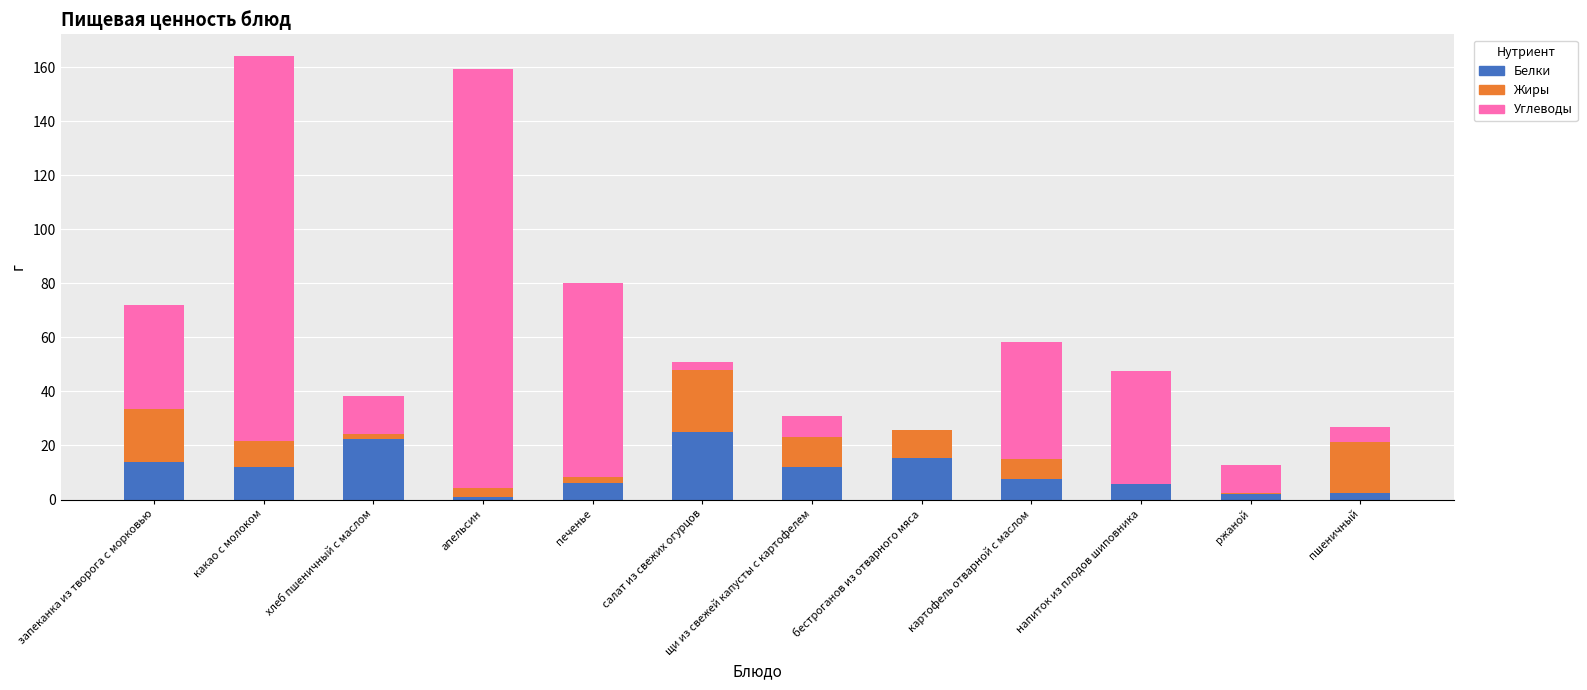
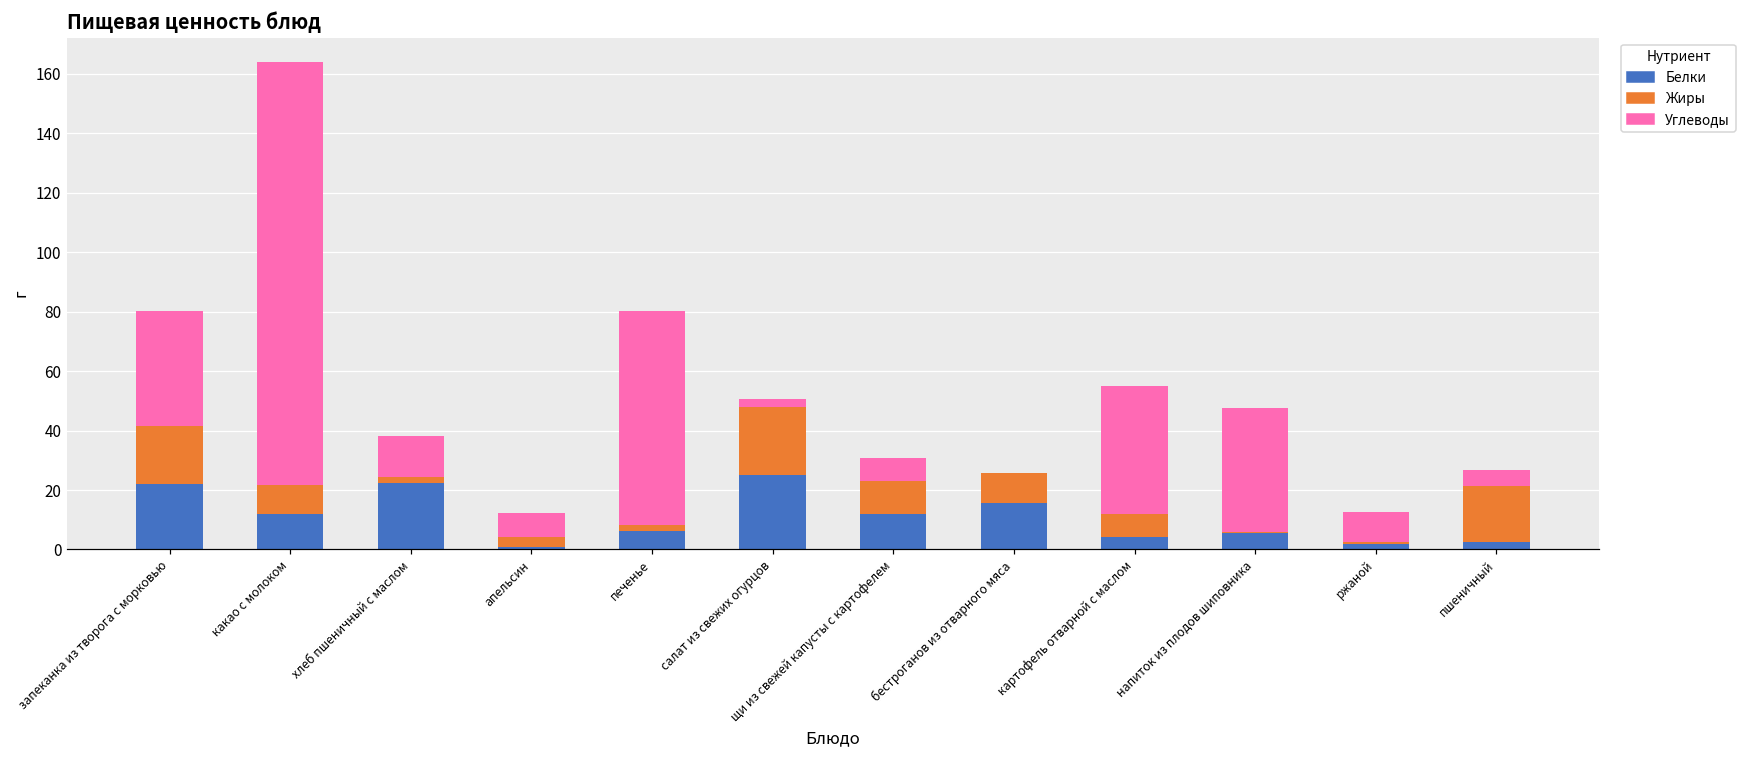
  {
    "Белки": {
-     "запеканка из творога с морковью": 14,
+     "запеканка из творога с морковью": 22,
      "какао с молоком": 12,
      "хлеб пшеничный с маслом": 23,
      "печенье": 6,
      "салат из свежих огурцов": 25,
      "щи из свежей капусты с картофелем": 12,
      "бестроганов из отварного мяса": 16,
-     "картофель отварной с маслом": 8,
+     "картофель отварной с маслом": 4,
      "напиток из плодов шиповника": 6,
      "ржаной": 2,
      "пшеничный": 2
    },
    "Жиры": {
      "запеканка из творога с морковью": 20,
      "какао с молоком": 10,
      "хлеб пшеничный с маслом": 2,
      "апельсин": 3,
      "печенье": 2,
      "салат из свежих огурцов": 23,
      "щи из свежей капусты с картофелем": 11,
      "бестроганов из отварного мяса": 10,
      "картофель отварной с маслом": 8,
      "пшеничный": 19
    },
    "Углеводы": {
      "запеканка из творога с морковью": 38,
      "какао с молоком": 142,
      "хлеб пшеничный с маслом": 14,
-     "апельсин": 155,
+     "апельсин": 8,
      "печенье": 72,
      "салат из свежих огурцов": 3,
      "щи из свежей капусты с картофелем": 8,
      "бестроганов из отварного мяса": 0,
      "картофель отварной с маслом": 43,
      "напиток из плодов шиповника": 42,
      "ржаной": 10,
      "пшеничный": 6
    }
  }
